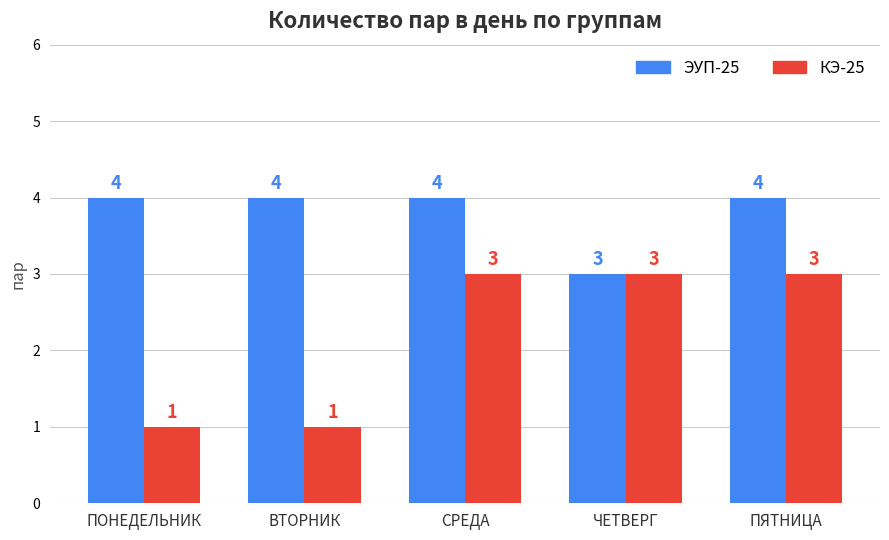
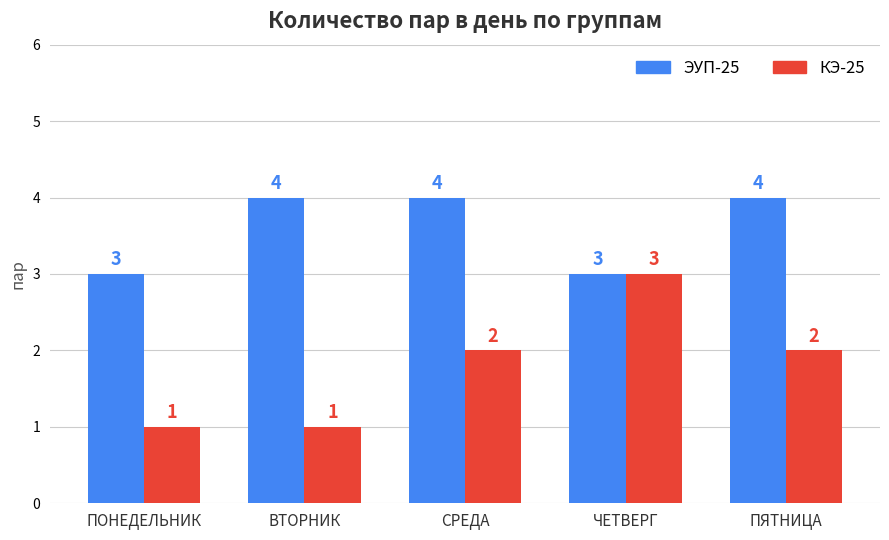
  {
    "ЭУП-25": {
-     "ПОНЕДЕЛЬНИК": 4,
+     "ПОНЕДЕЛЬНИК": 3,
      "ВТОРНИК": 4,
      "СРЕДА": 4,
      "ЧЕТВЕРГ": 3,
      "ПЯТНИЦА": 4
    },
    "КЭ-25": {
      "ПОНЕДЕЛЬНИК": 1,
      "ВТОРНИК": 1,
-     "СРЕДА": 3,
+     "СРЕДА": 2,
      "ЧЕТВЕРГ": 3,
-     "ПЯТНИЦА": 3
+     "ПЯТНИЦА": 2
    }
  }
